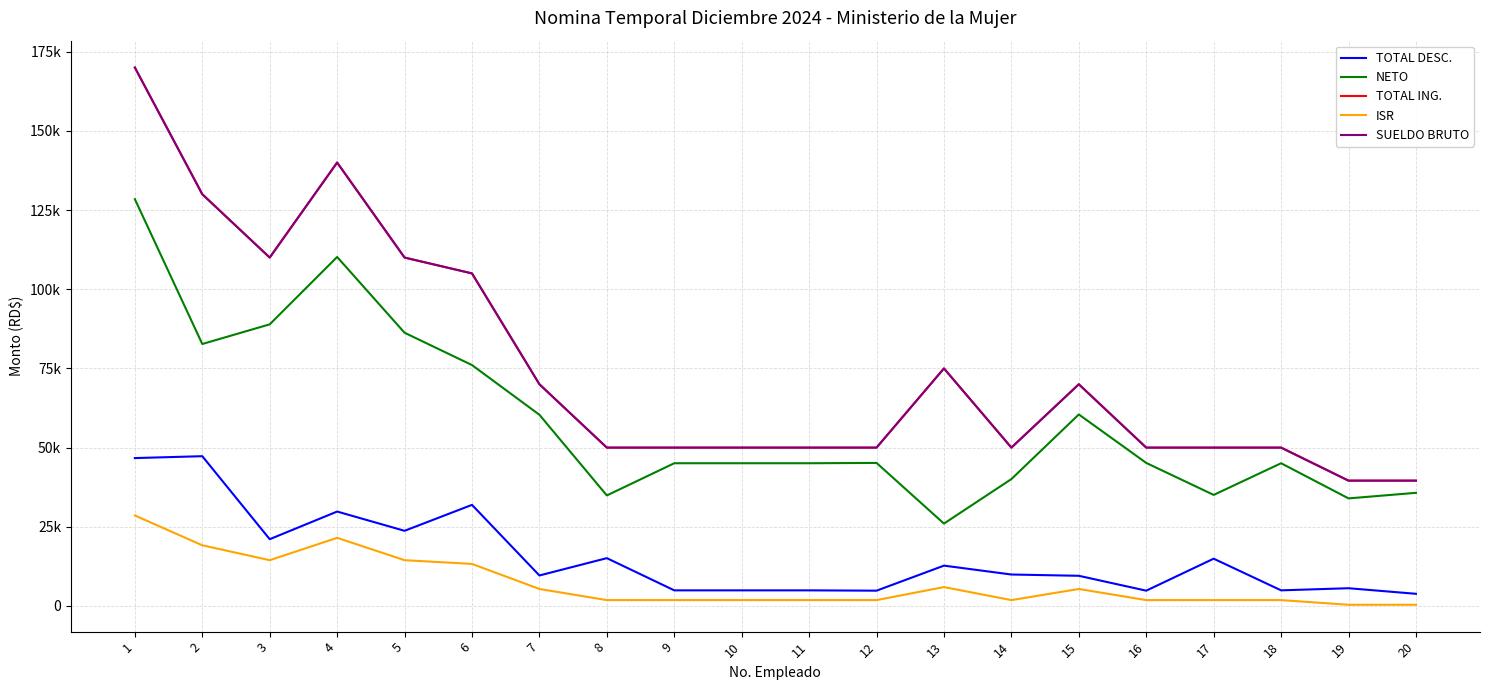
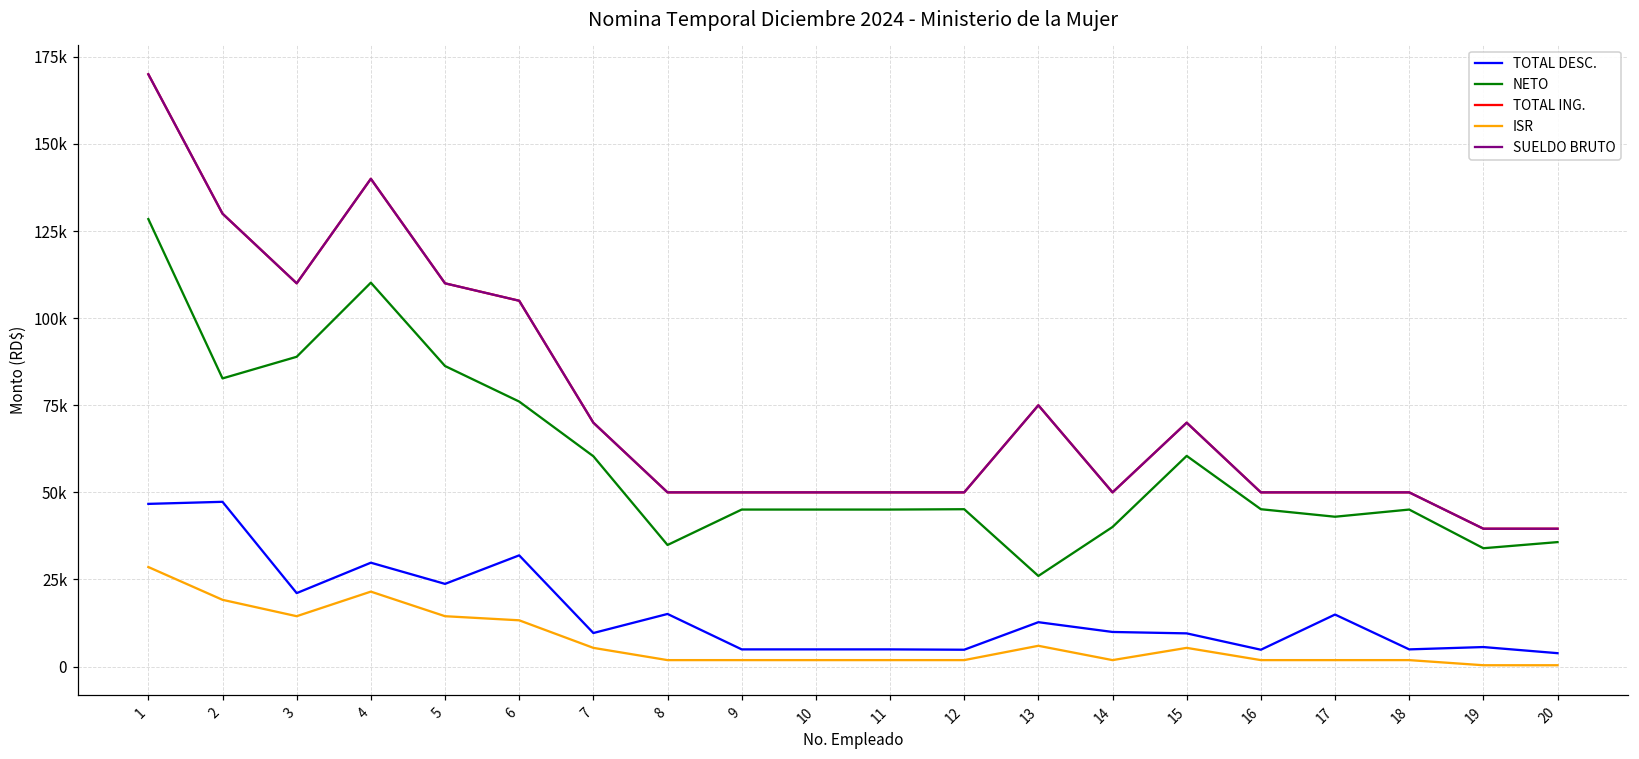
  {
    "TOTAL DESC.": {
      "1": 47000,
      "2": 47000,
      "3": 21000,
      "4": 30000,
      "5": 24000,
      "6": 32000,
      "7": 10000,
      "8": 15000,
      "9": 5000,
      "10": 5000,
      "11": 5000,
      "12": 5000,
      "13": 13000,
      "14": 10000,
      "15": 10000,
      "16": 5000,
      "17": 15000,
      "18": 5000,
      "19": 6000,
      "20": 4000
    },
    "NETO": {
      "1": 128000,
      "2": 83000,
      "3": 89000,
      "4": 110000,
      "5": 86000,
      "6": 76000,
      "7": 60000,
      "8": 35000,
      "9": 45000,
      "10": 45000,
      "11": 45000,
      "12": 45000,
      "13": 26000,
      "14": 40000,
      "15": 60000,
      "16": 45000,
-     "17": 35000,
+     "17": 43000,
      "18": 45000,
      "19": 34000,
      "20": 36000
    },
    "SUELDO BRUTO": {
      "1": 170000,
      "2": 130000,
      "3": 110000,
      "4": 140000,
      "5": 110000,
      "6": 105000,
      "7": 70000,
      "8": 50000,
      "9": 50000,
      "10": 50000,
      "11": 50000,
      "12": 50000,
      "13": 75000,
      "14": 50000,
      "15": 70000,
      "16": 50000,
      "17": 50000,
      "18": 50000,
      "19": 40000,
      "20": 40000
    },
    "ISR": {
      "1": 29000,
      "2": 19000,
      "3": 14000,
      "4": 22000,
      "5": 14000,
      "6": 13000,
      "7": 5000,
      "8": 2000,
      "9": 2000,
      "10": 2000,
      "11": 2000,
      "12": 2000,
      "13": 6000,
      "14": 2000,
      "15": 5000,
      "16": 2000,
      "17": 2000,
      "18": 2000,
      "19": 0,
      "20": 0
    }
  }
